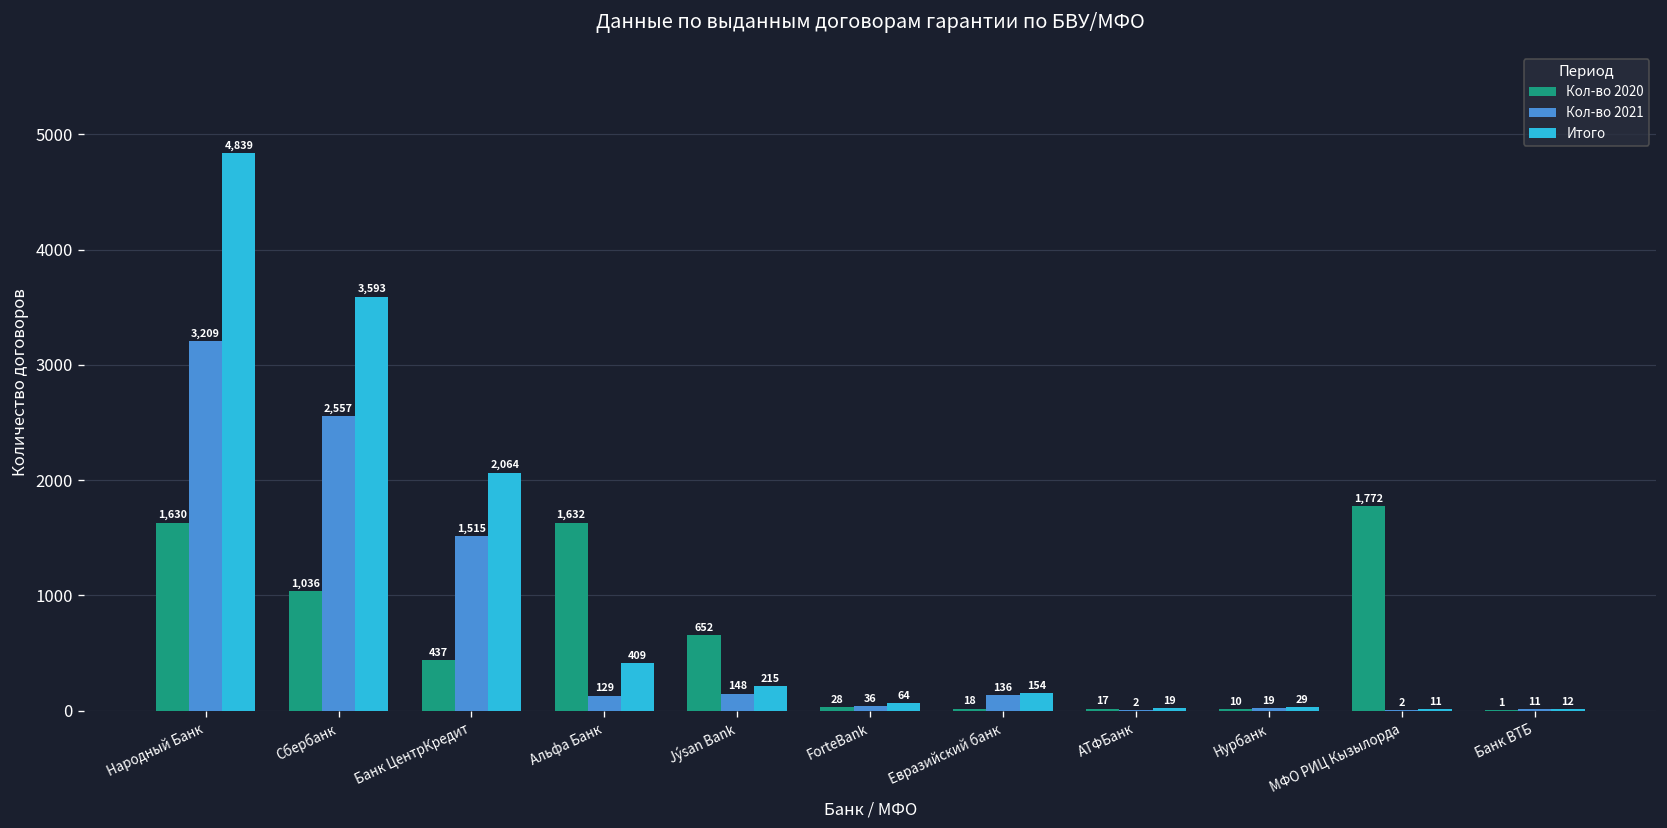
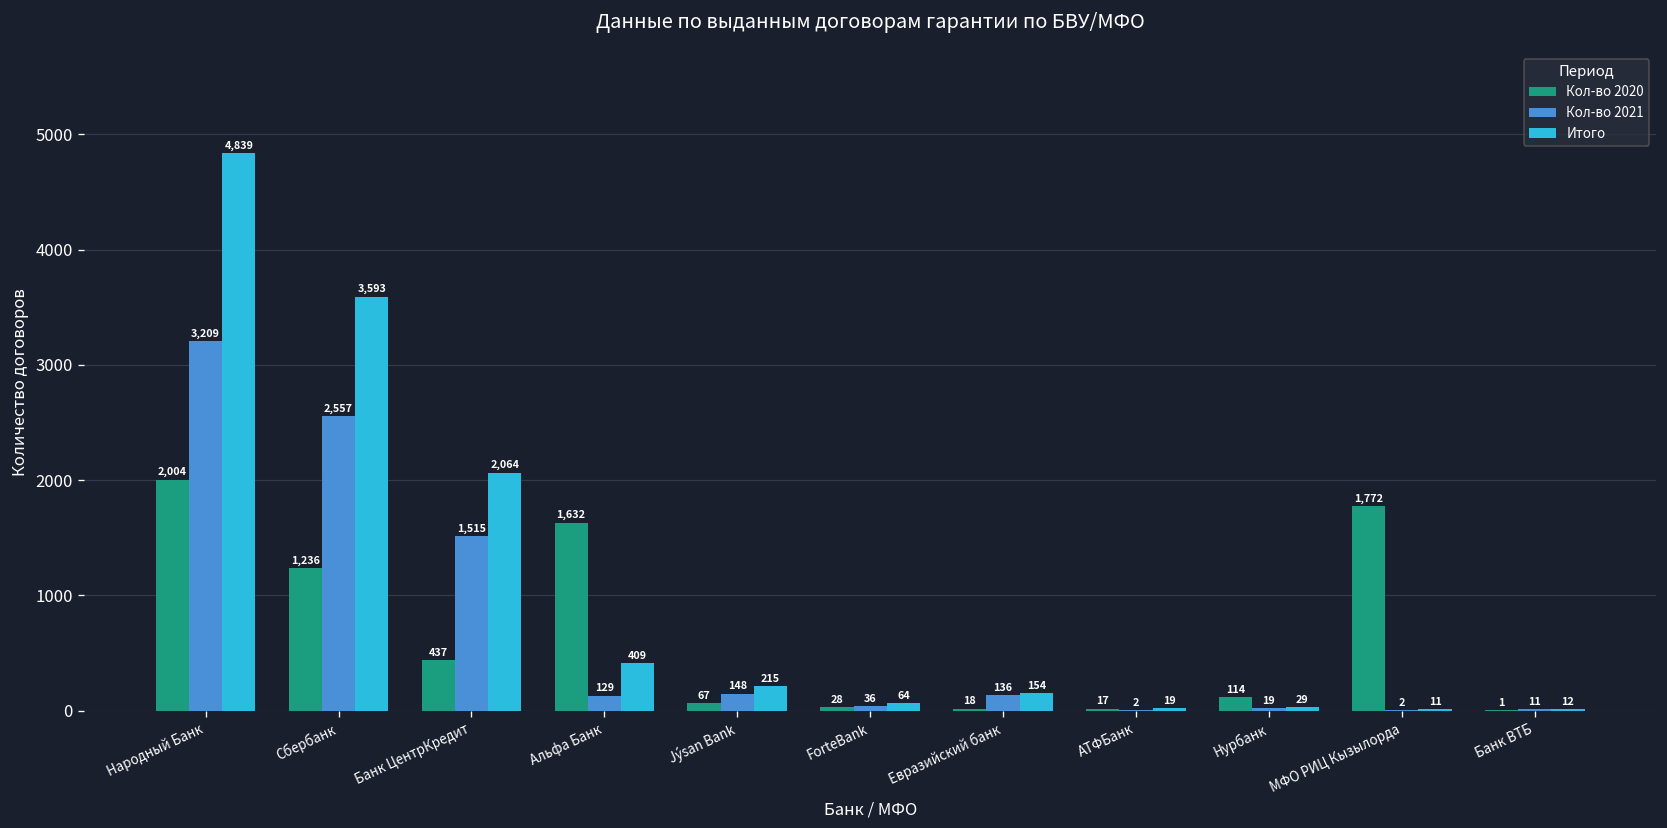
  {
    "Кол-во 2020": {
-     "Народный Банк": "1,630",
-     "Сбербанк": "1,036",
+     "Народный Банк": "2,004",
+     "Сбербанк": "1,236",
      "Банк ЦентрКредит": "437",
      "Альфа Банк": "1,632",
-     "Jýsan Bank": "652",
+     "Jýsan Bank": "67",
      "ForteBank": "28",
      "Евразийский банк": "18",
      "АТФБанк": "17",
-     "Нурбанк": "10",
+     "Нурбанк": "114",
      "МФО РИЦ Кызылорда": "1,772",
      "Банк ВТБ": "1"
    }
  }
